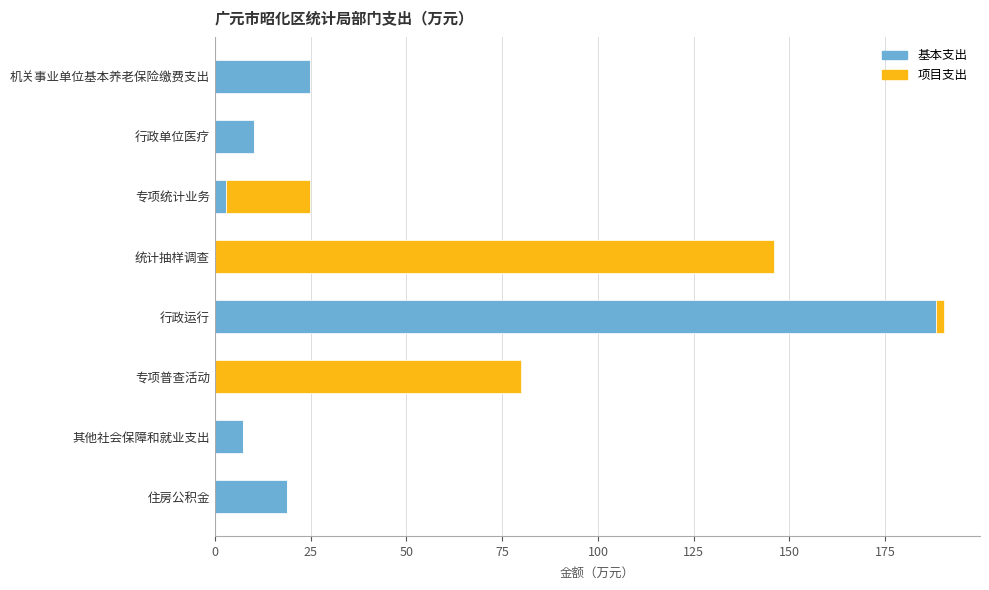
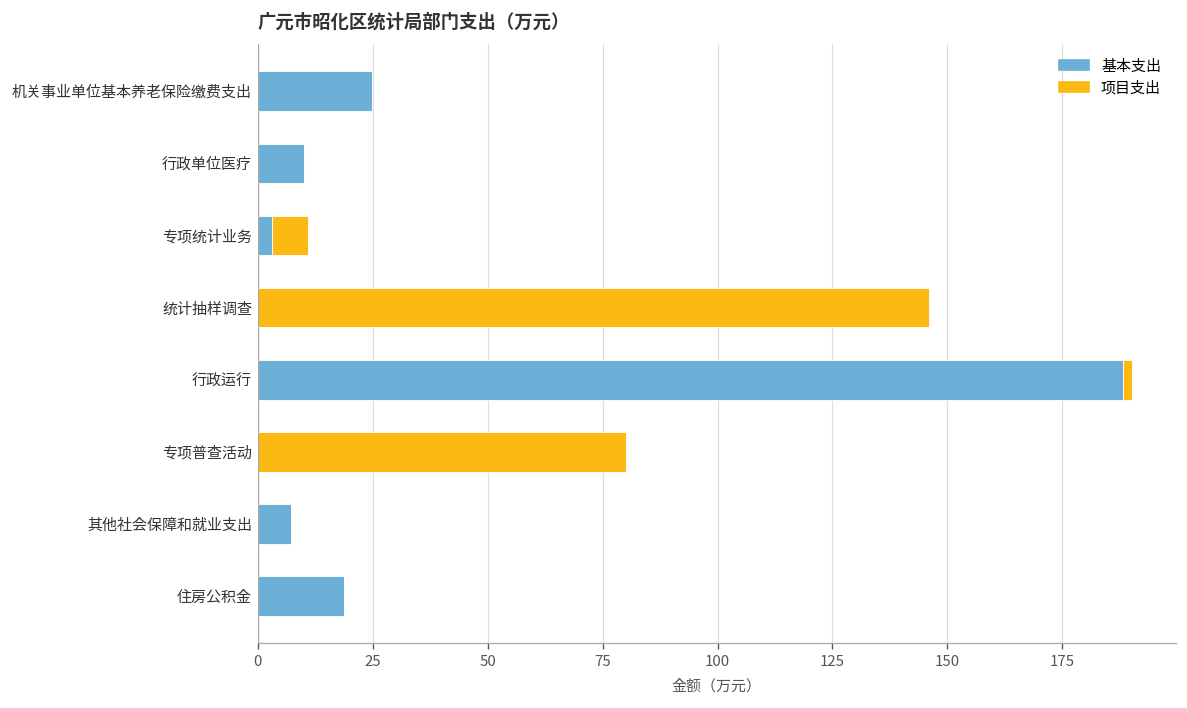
  {
    "基本支出": {
      "机关事业单位基本养老保险缴费支出": 25,
      "行政单位医疗": 10,
      "专项统计业务": 3,
      "统计抽样调查": 0,
      "行政运行": 188,
      "专项普查活动": 0,
      "其他社会保障和就业支出": 7,
      "住房公积金": 19
    },
    "项目支出": {
      "机关事业单位基本养老保险缴费支出": 0,
      "行政单位医疗": 0,
-     "专项统计业务": 22,
+     "专项统计业务": 8,
      "统计抽样调查": 146,
      "行政运行": 2,
      "专项普查活动": 80,
      "其他社会保障和就业支出": 0,
      "住房公积金": 0
    }
  }
